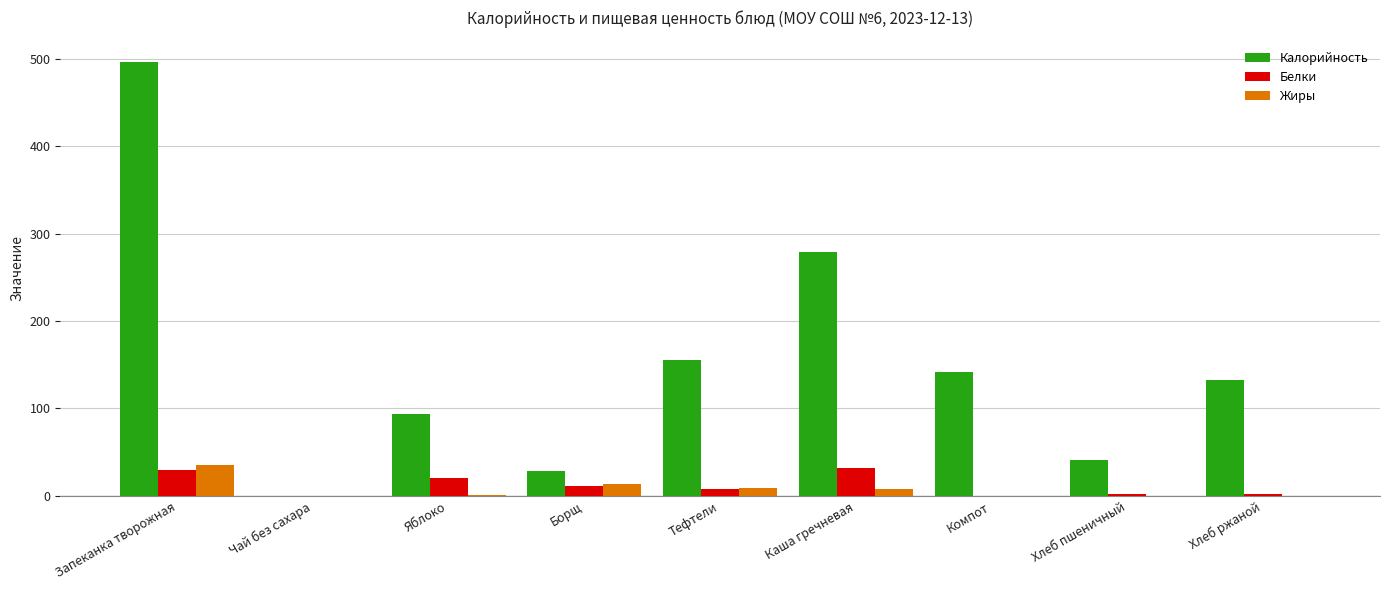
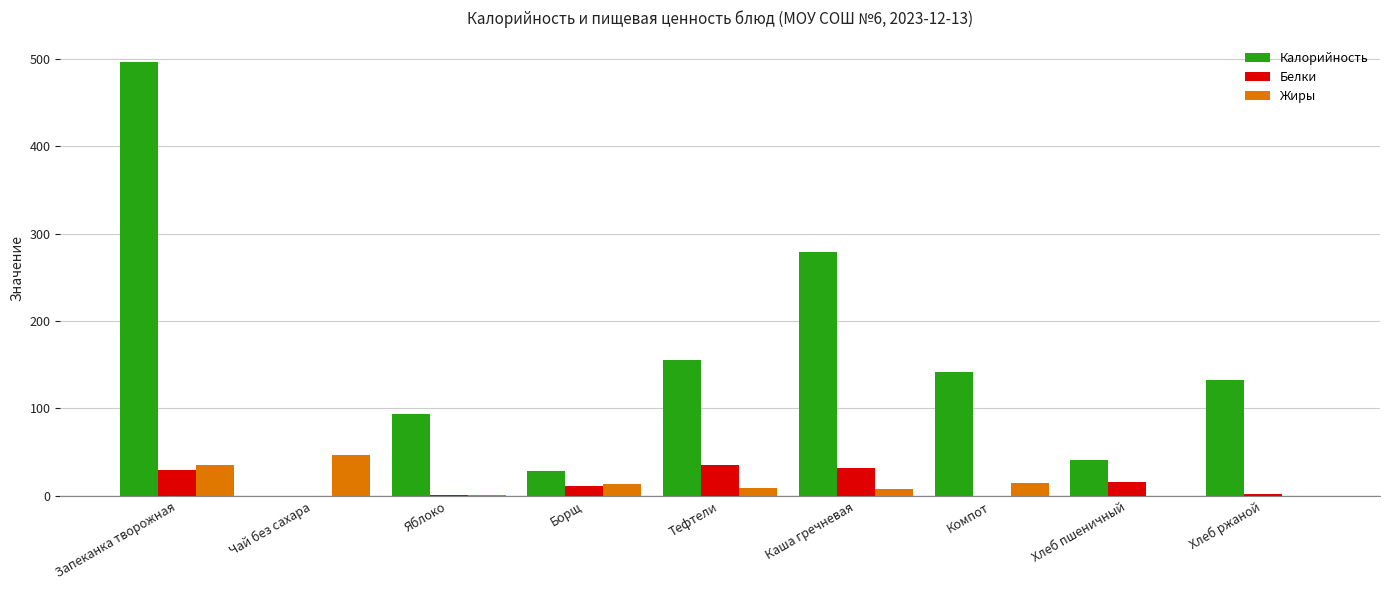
  {
    "Калорийность": {
      "Запеканка творожная": 500,
      "Чай без сахара": 0,
      "Яблоко": 90,
      "Борщ": 30,
      "Тефтели": 160,
      "Каша гречневая": 280,
      "Компот": 140,
      "Хлеб пшеничный": 40,
      "Хлеб ржаной": 130
    },
    "Белки": {
      "Запеканка творожная": 30,
-     "Яблоко": 20,
+     "Яблоко": 0,
      "Борщ": 10,
-     "Тефтели": 10,
+     "Тефтели": 40,
      "Каша гречневая": 30,
-     "Хлеб пшеничный": 0
+     "Хлеб пшеничный": 20
    },
    "Жиры": {
      "Запеканка творожная": 40,
-     "Чай без сахара": 0,
+     "Чай без сахара": 50,
      "Борщ": 10,
      "Тефтели": 10,
      "Каша гречневая": 10,
-     "Компот": 0,
+     "Компот": 20,
      "Хлеб пшеничный": 0,
      "Хлеб ржаной": 0
    }
  }
